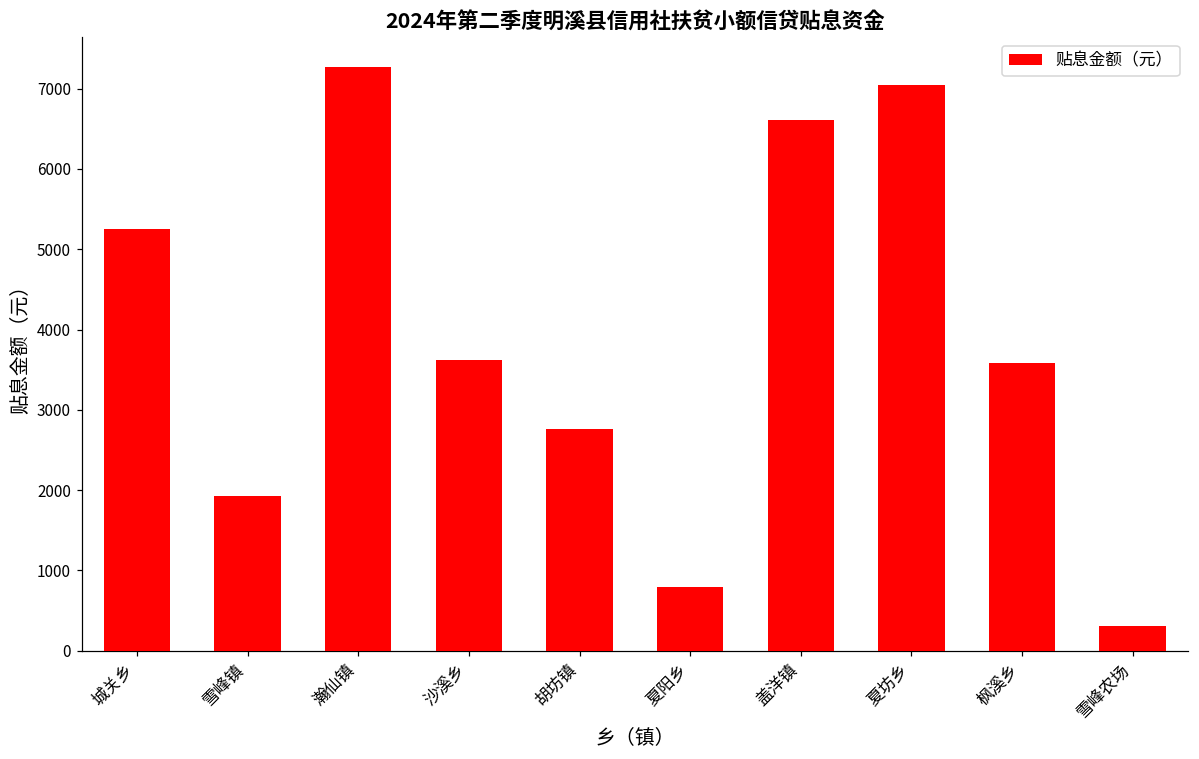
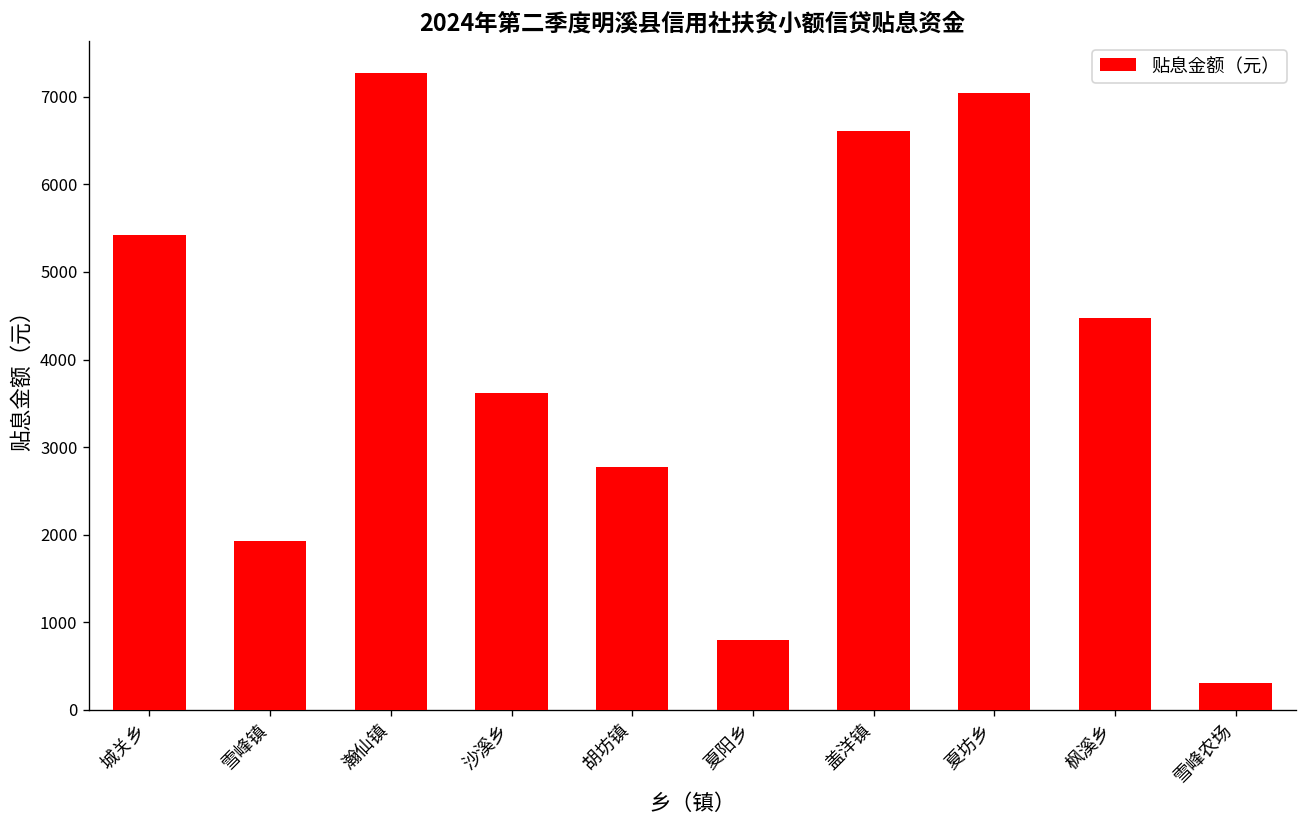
  {
-   "城关乡": 5300,
+   "城关乡": 5400,
    "雪峰镇": 1900,
    "瀚仙镇": 7300,
    "沙溪乡": 3600,
    "胡坊镇": 2800,
    "夏阳乡": 800,
    "盖洋镇": 6600,
    "夏坊乡": 7000,
-   "枫溪乡": 3600,
+   "枫溪乡": 4500,
    "雪峰农场": 300
  }
